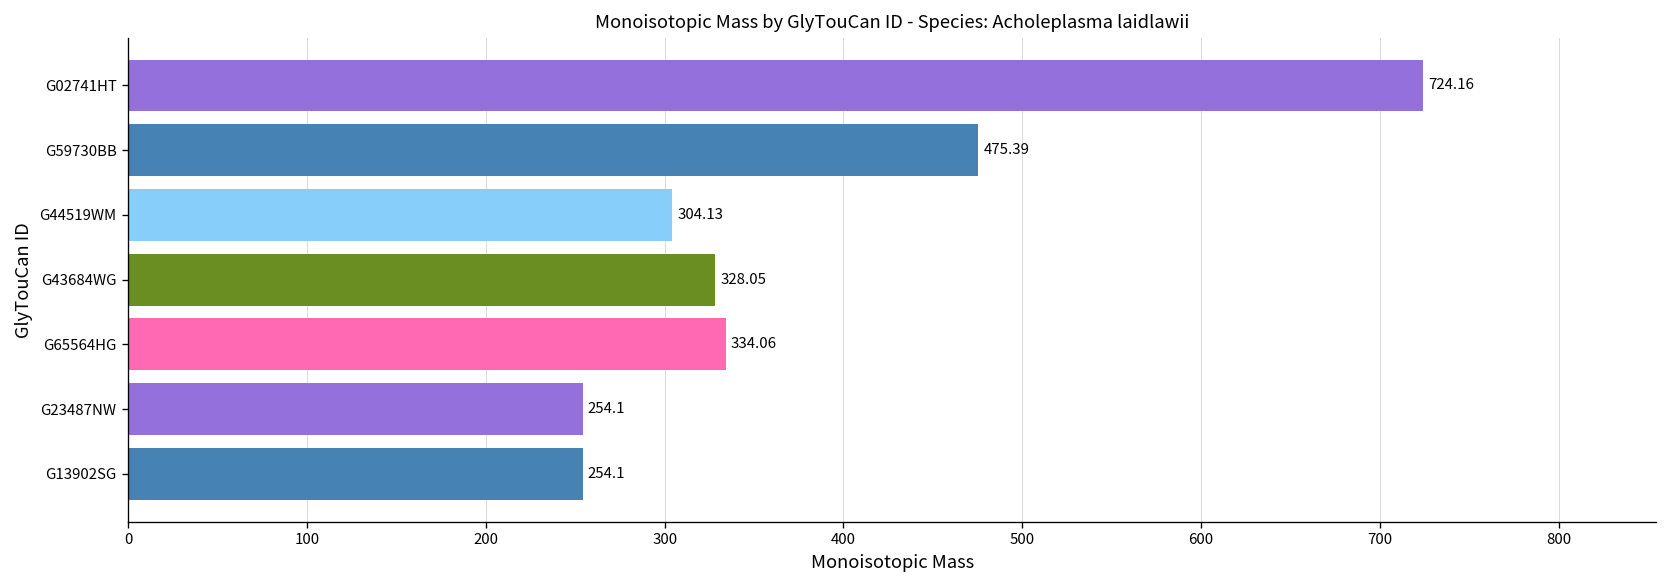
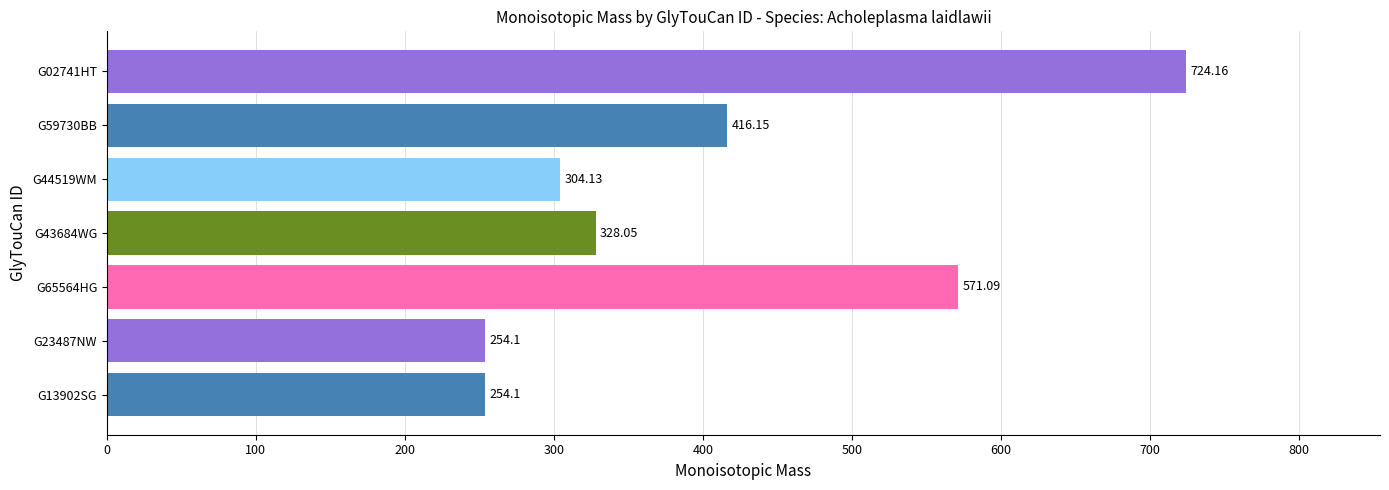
  {
    "G02741HT": 724.16,
-   "G59730BB": 475.39,
+   "G59730BB": 416.15,
    "G44519WM": 304.13,
    "G43684WG": 328.05,
-   "G65564HG": 334.06,
+   "G65564HG": 571.09,
    "G23487NW": 254.1,
    "G13902SG": 254.1
  }
